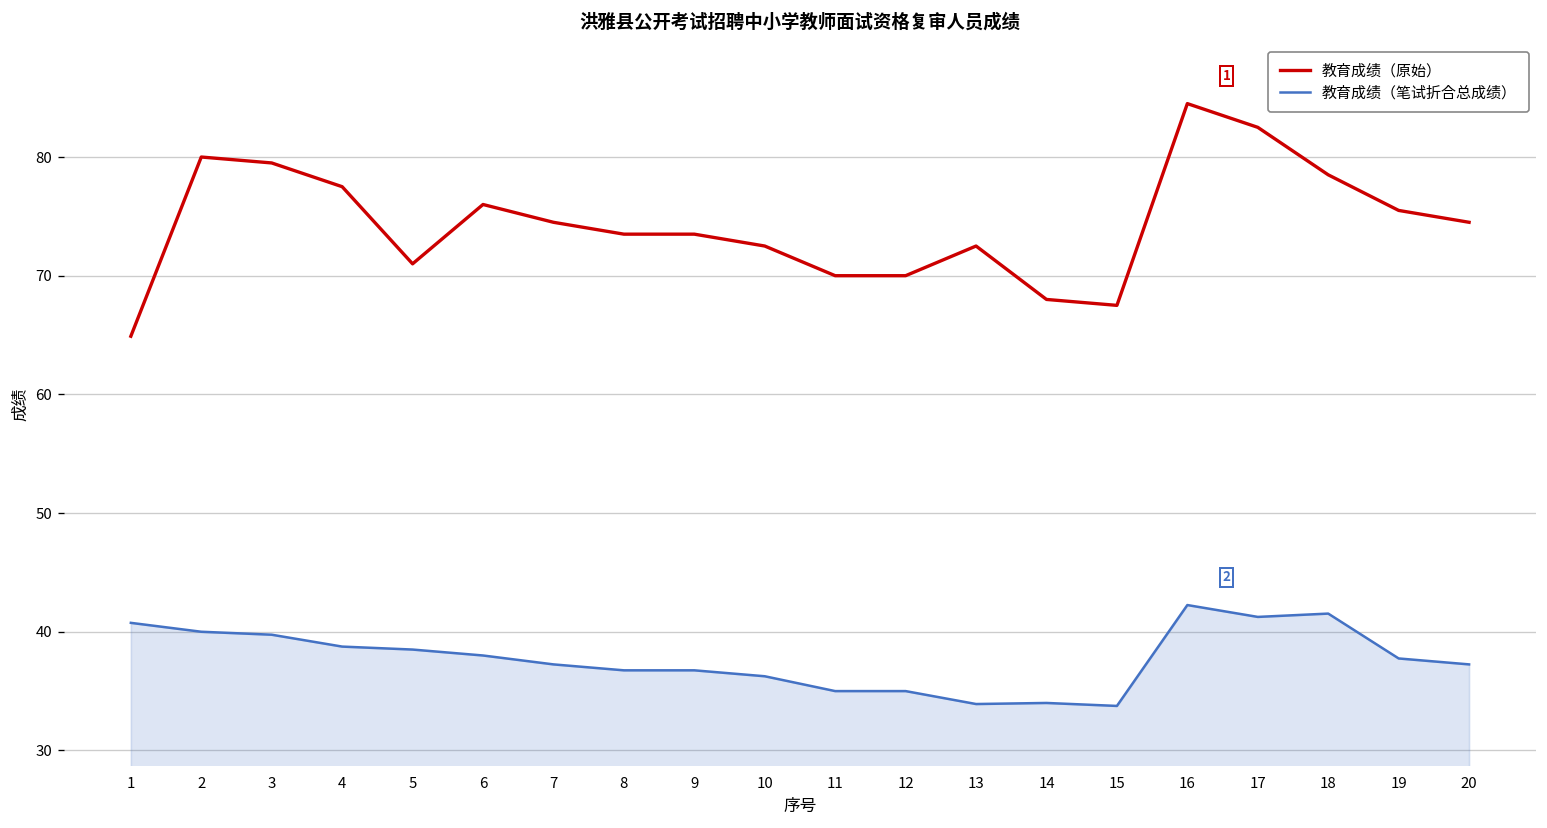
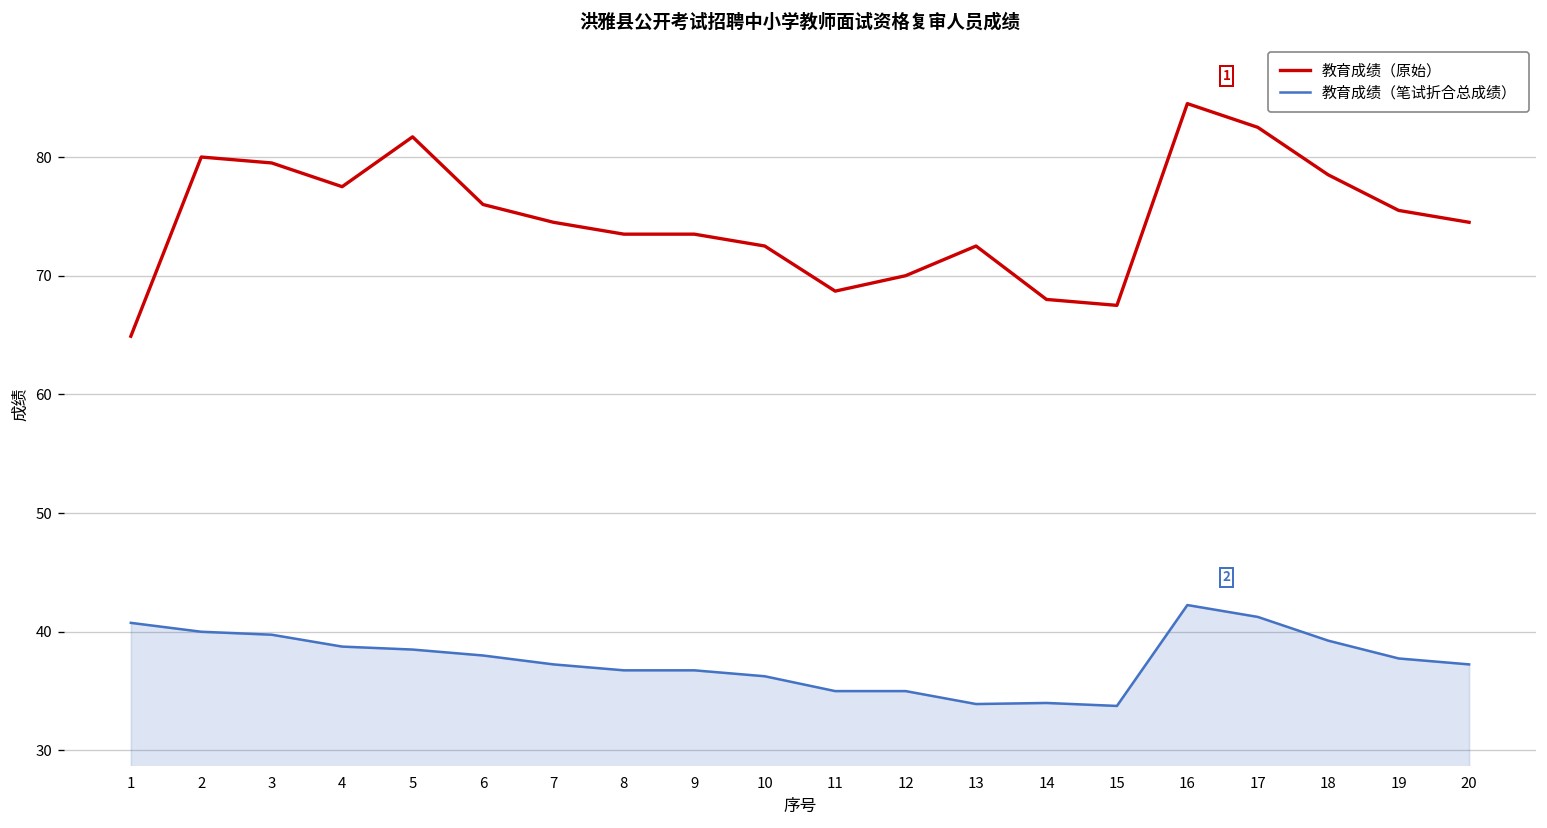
  {
    "教育成绩（原始）": {
      "1": 65,
      "2": 80,
      "3": 80,
      "4": 78,
-     "5": 71,
+     "5": 82,
      "6": 76,
      "7": 75,
      "8": 74,
      "9": 74,
      "10": 73,
-     "11": 70,
+     "11": 69,
      "12": 70,
      "13": 73,
      "14": 68,
      "15": 68,
      "16": 85,
      "17": 83,
      "18": 79,
      "19": 76,
      "20": 75
    },
    "教育成绩（笔试折合总成绩）": {
      "1": 41,
      "2": 40,
      "3": 40,
      "4": 39,
      "5": 39,
      "6": 38,
      "7": 37,
      "8": 37,
      "9": 37,
      "10": 36,
      "11": 35,
      "12": 35,
      "13": 34,
      "14": 34,
      "15": 34,
      "16": 42,
      "17": 41,
-     "18": 42,
+     "18": 39,
      "19": 38,
      "20": 37
    }
  }
